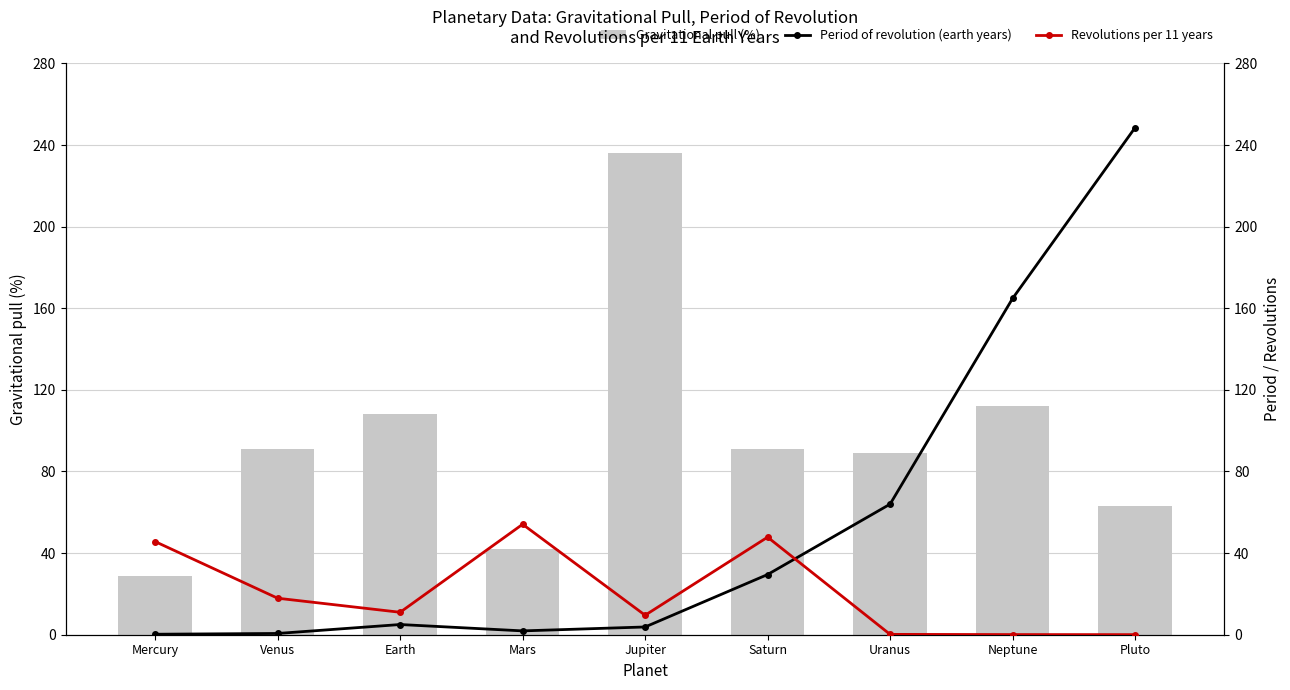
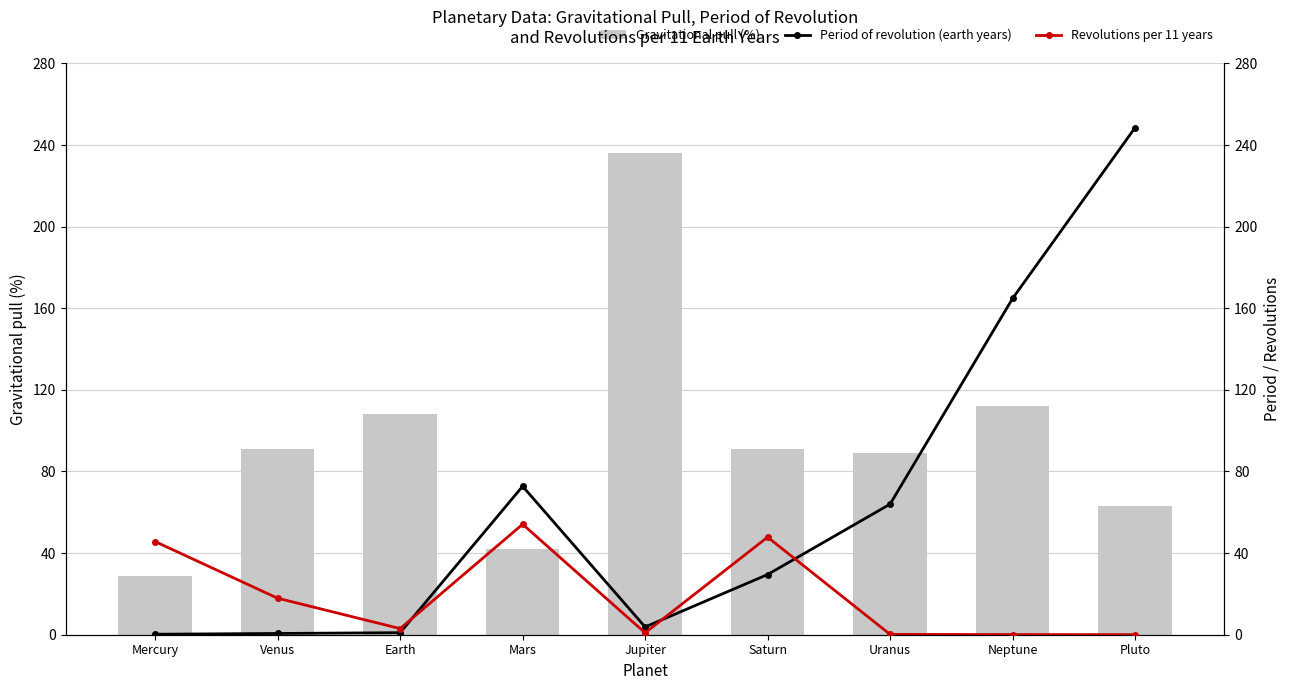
  {
    "Gravitational pull (%)": {
      "Mercury": 29,
      "Venus": 91,
      "Earth": 108,
      "Mars": 42,
      "Jupiter": 236,
      "Saturn": 91,
      "Uranus": 89,
      "Neptune": 112,
      "Pluto": 63
    },
    "Period of revolution (earth years)": {
      "Mercury": 0,
      "Venus": 1,
-     "Earth": 5,
-     "Mars": 2,
+     "Earth": 1,
+     "Mars": 73,
      "Jupiter": 4,
      "Saturn": 30,
      "Uranus": 64,
      "Neptune": 165,
      "Pluto": 249
    },
    "Revolutions per 11 years": {
      "Mercury": 46,
      "Venus": 18,
-     "Earth": 11,
+     "Earth": 3,
      "Mars": 54,
-     "Jupiter": 10,
+     "Jupiter": 1,
      "Saturn": 48,
      "Uranus": 0,
      "Neptune": 0,
      "Pluto": 0
    }
  }
